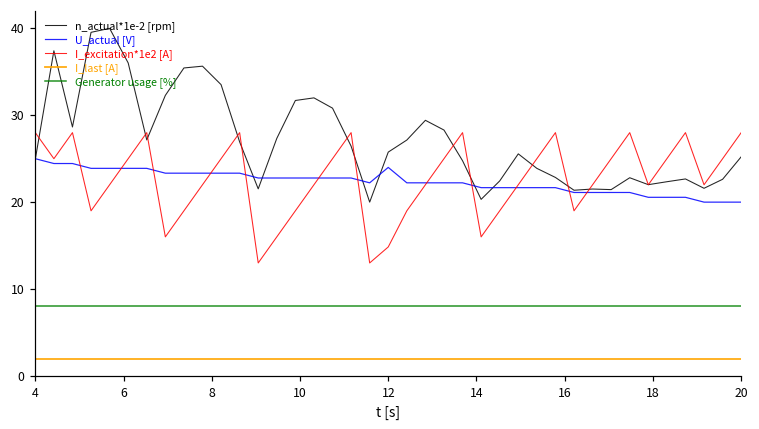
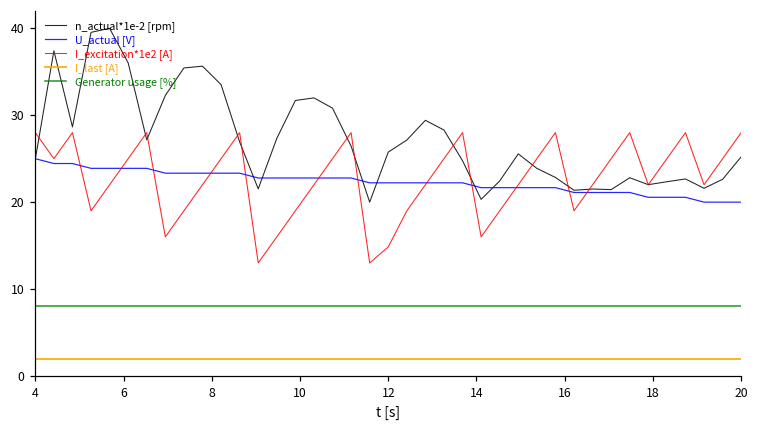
  {
    "n_actual*1e-2 [rpm]": {
      "12": 26,
      "20": 25
    },
    "U_actual [V]": {
-     "12": 24,
+     "12": 22,
      "20": 20
    },
    "I_excitation*1e2 [A]": {
      "4": 28,
      "12": 15,
      "20": 28
    },
    "I_last [A]": {
      "4": 2,
      "12": 2,
      "20": 2
    },
    "Generator usage [%]": {
      "4": 8,
      "12": 8,
      "20": 8
    }
  }
